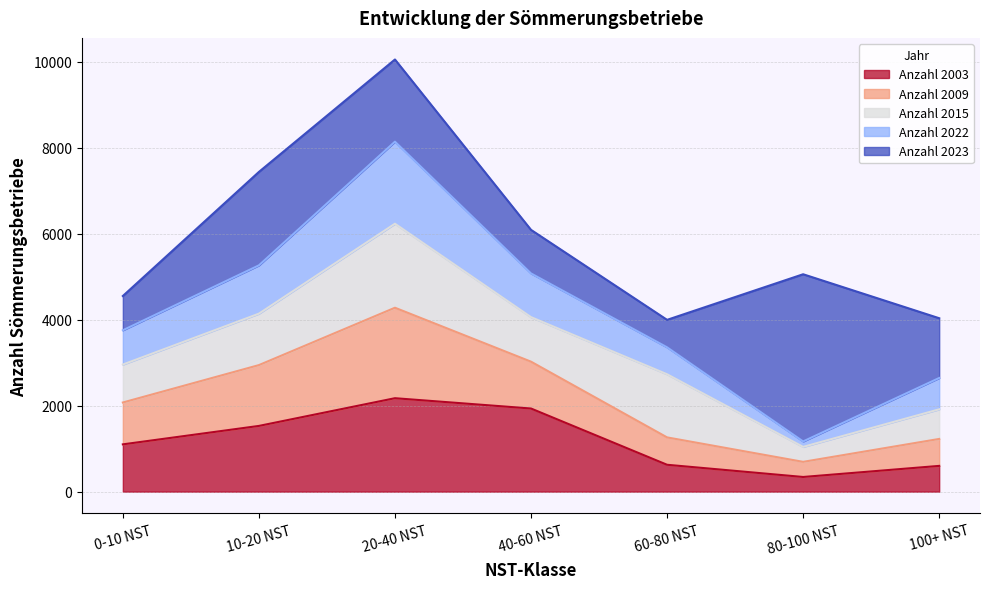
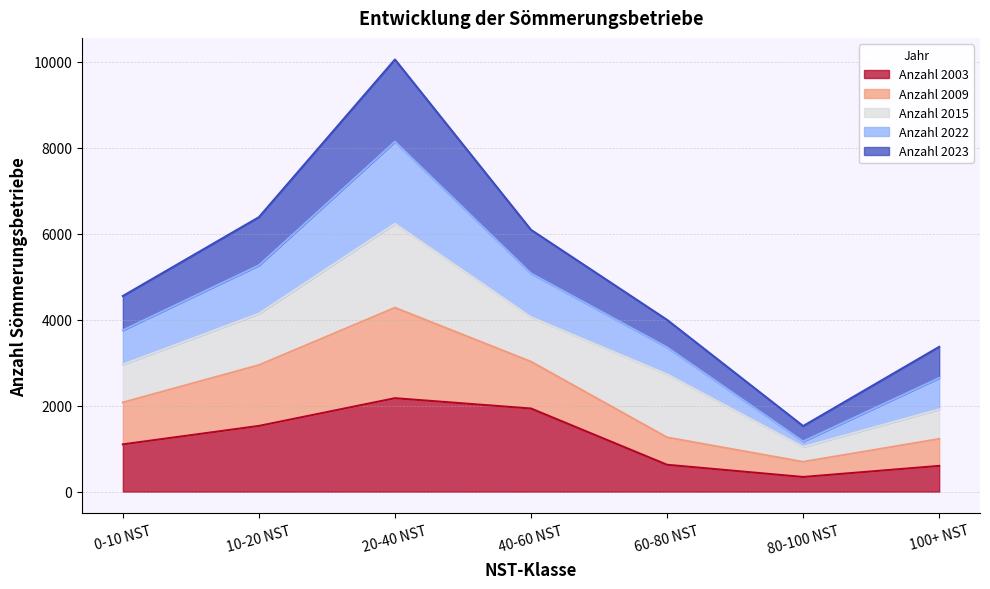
  {
    "Anzahl 2003": {
      "0-10 NST": 1100,
      "10-20 NST": 1500,
      "20-40 NST": 2200,
      "40-60 NST": 1900,
      "60-80 NST": 600,
      "80-100 NST": 300,
      "100+ NST": 600
    },
    "Anzahl 2009": {
      "0-10 NST": 1000,
      "10-20 NST": 1400,
      "20-40 NST": 2100,
      "40-60 NST": 1100,
      "60-80 NST": 600,
      "80-100 NST": 400,
      "100+ NST": 600
    },
    "Anzahl 2015": {
      "0-10 NST": 900,
      "10-20 NST": 1200,
      "20-40 NST": 2000,
      "40-60 NST": 1000,
      "60-80 NST": 1500,
      "80-100 NST": 300,
      "100+ NST": 700
    },
    "Anzahl 2022": {
      "0-10 NST": 800,
      "10-20 NST": 1100,
      "20-40 NST": 1900,
      "40-60 NST": 1000,
      "60-80 NST": 600,
      "80-100 NST": 100,
      "100+ NST": 700
    },
    "Anzahl 2023": {
      "0-10 NST": 800,
-     "10-20 NST": 2200,
+     "10-20 NST": 1100,
      "20-40 NST": 1900,
      "40-60 NST": 1000,
      "60-80 NST": 600,
-     "80-100 NST": 3900,
-     "100+ NST": 1400
+     "80-100 NST": 400,
+     "100+ NST": 700
    }
  }
